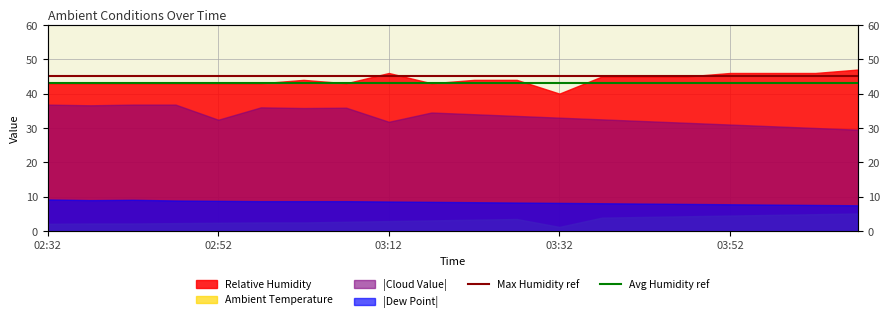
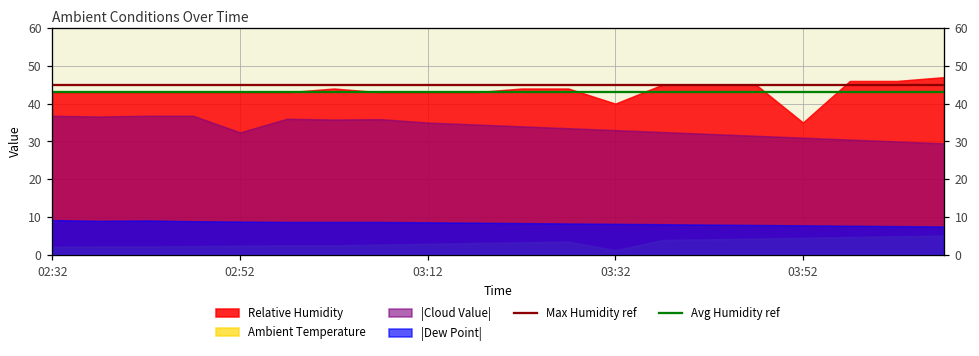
  {
    "Relative Humidity": {
      "02:32": 43,
      "02:52": 43,
-     "03:12": 46,
+     "03:12": 43,
      "03:32": 40,
-     "03:52": 46
+     "03:52": 35
    },
    "Ambient Temperature": {
      "02:32": 2,
      "02:52": 2,
      "03:12": 3,
      "03:32": 1,
      "03:52": 5
    },
    "|Cloud Value|": {
      "02:32": 37,
      "02:52": 32,
-     "03:12": 32,
+     "03:12": 35,
      "03:32": 33,
      "03:52": 31
    },
    "|Dew Point|": {
      "02:32": 9,
      "02:52": 9,
      "03:12": 9,
      "03:32": 8,
      "03:52": 8
    }
  }
